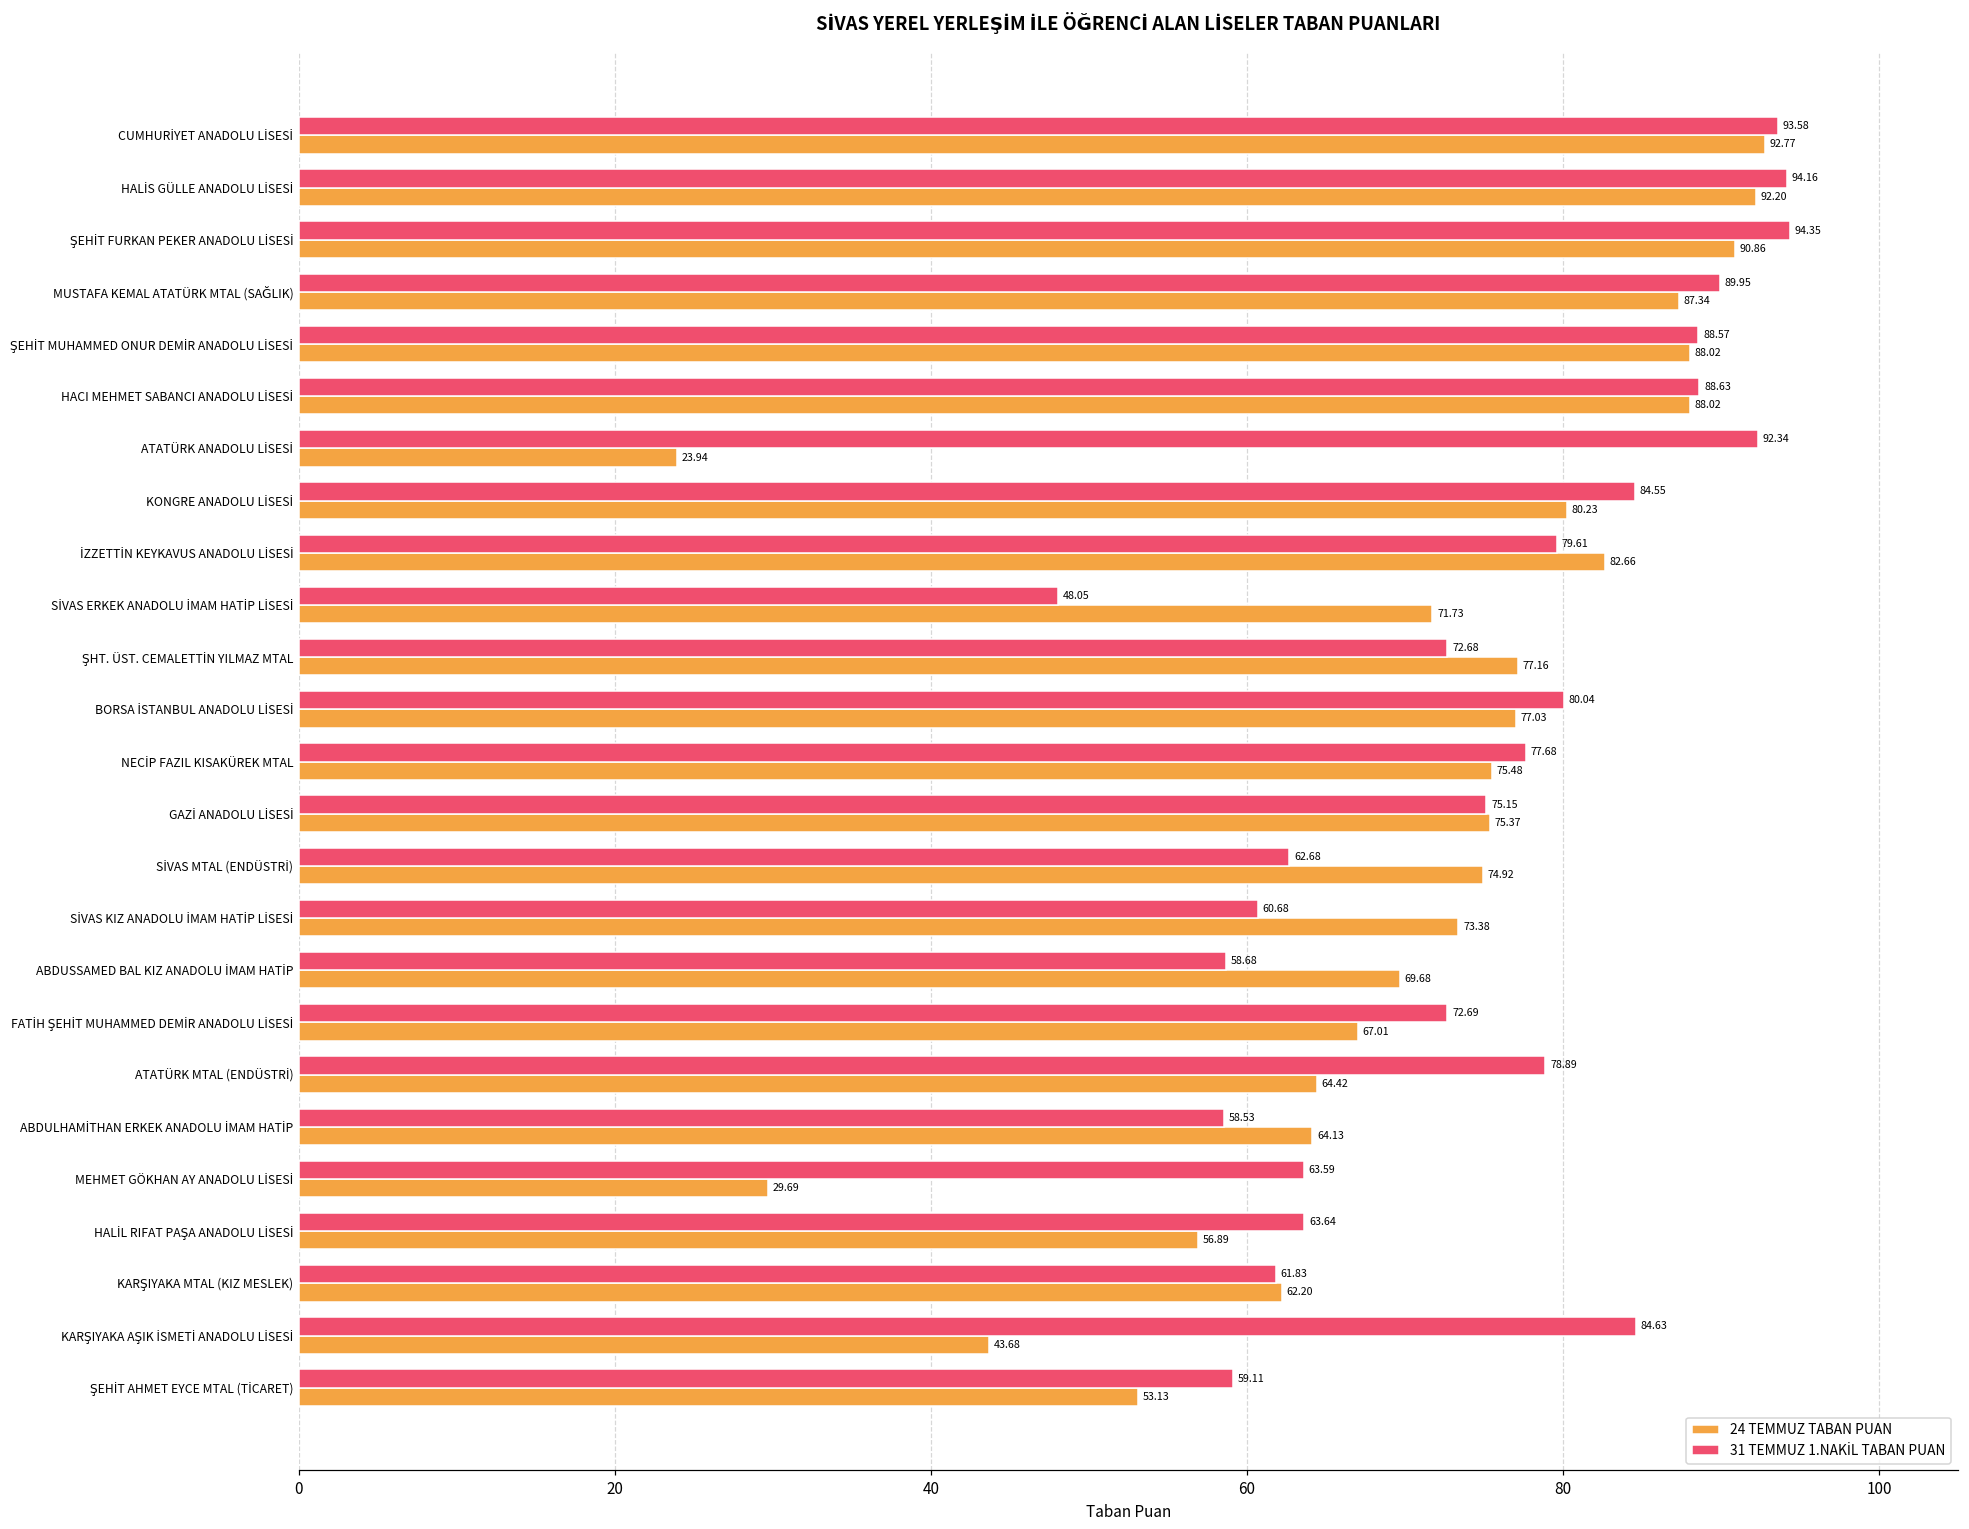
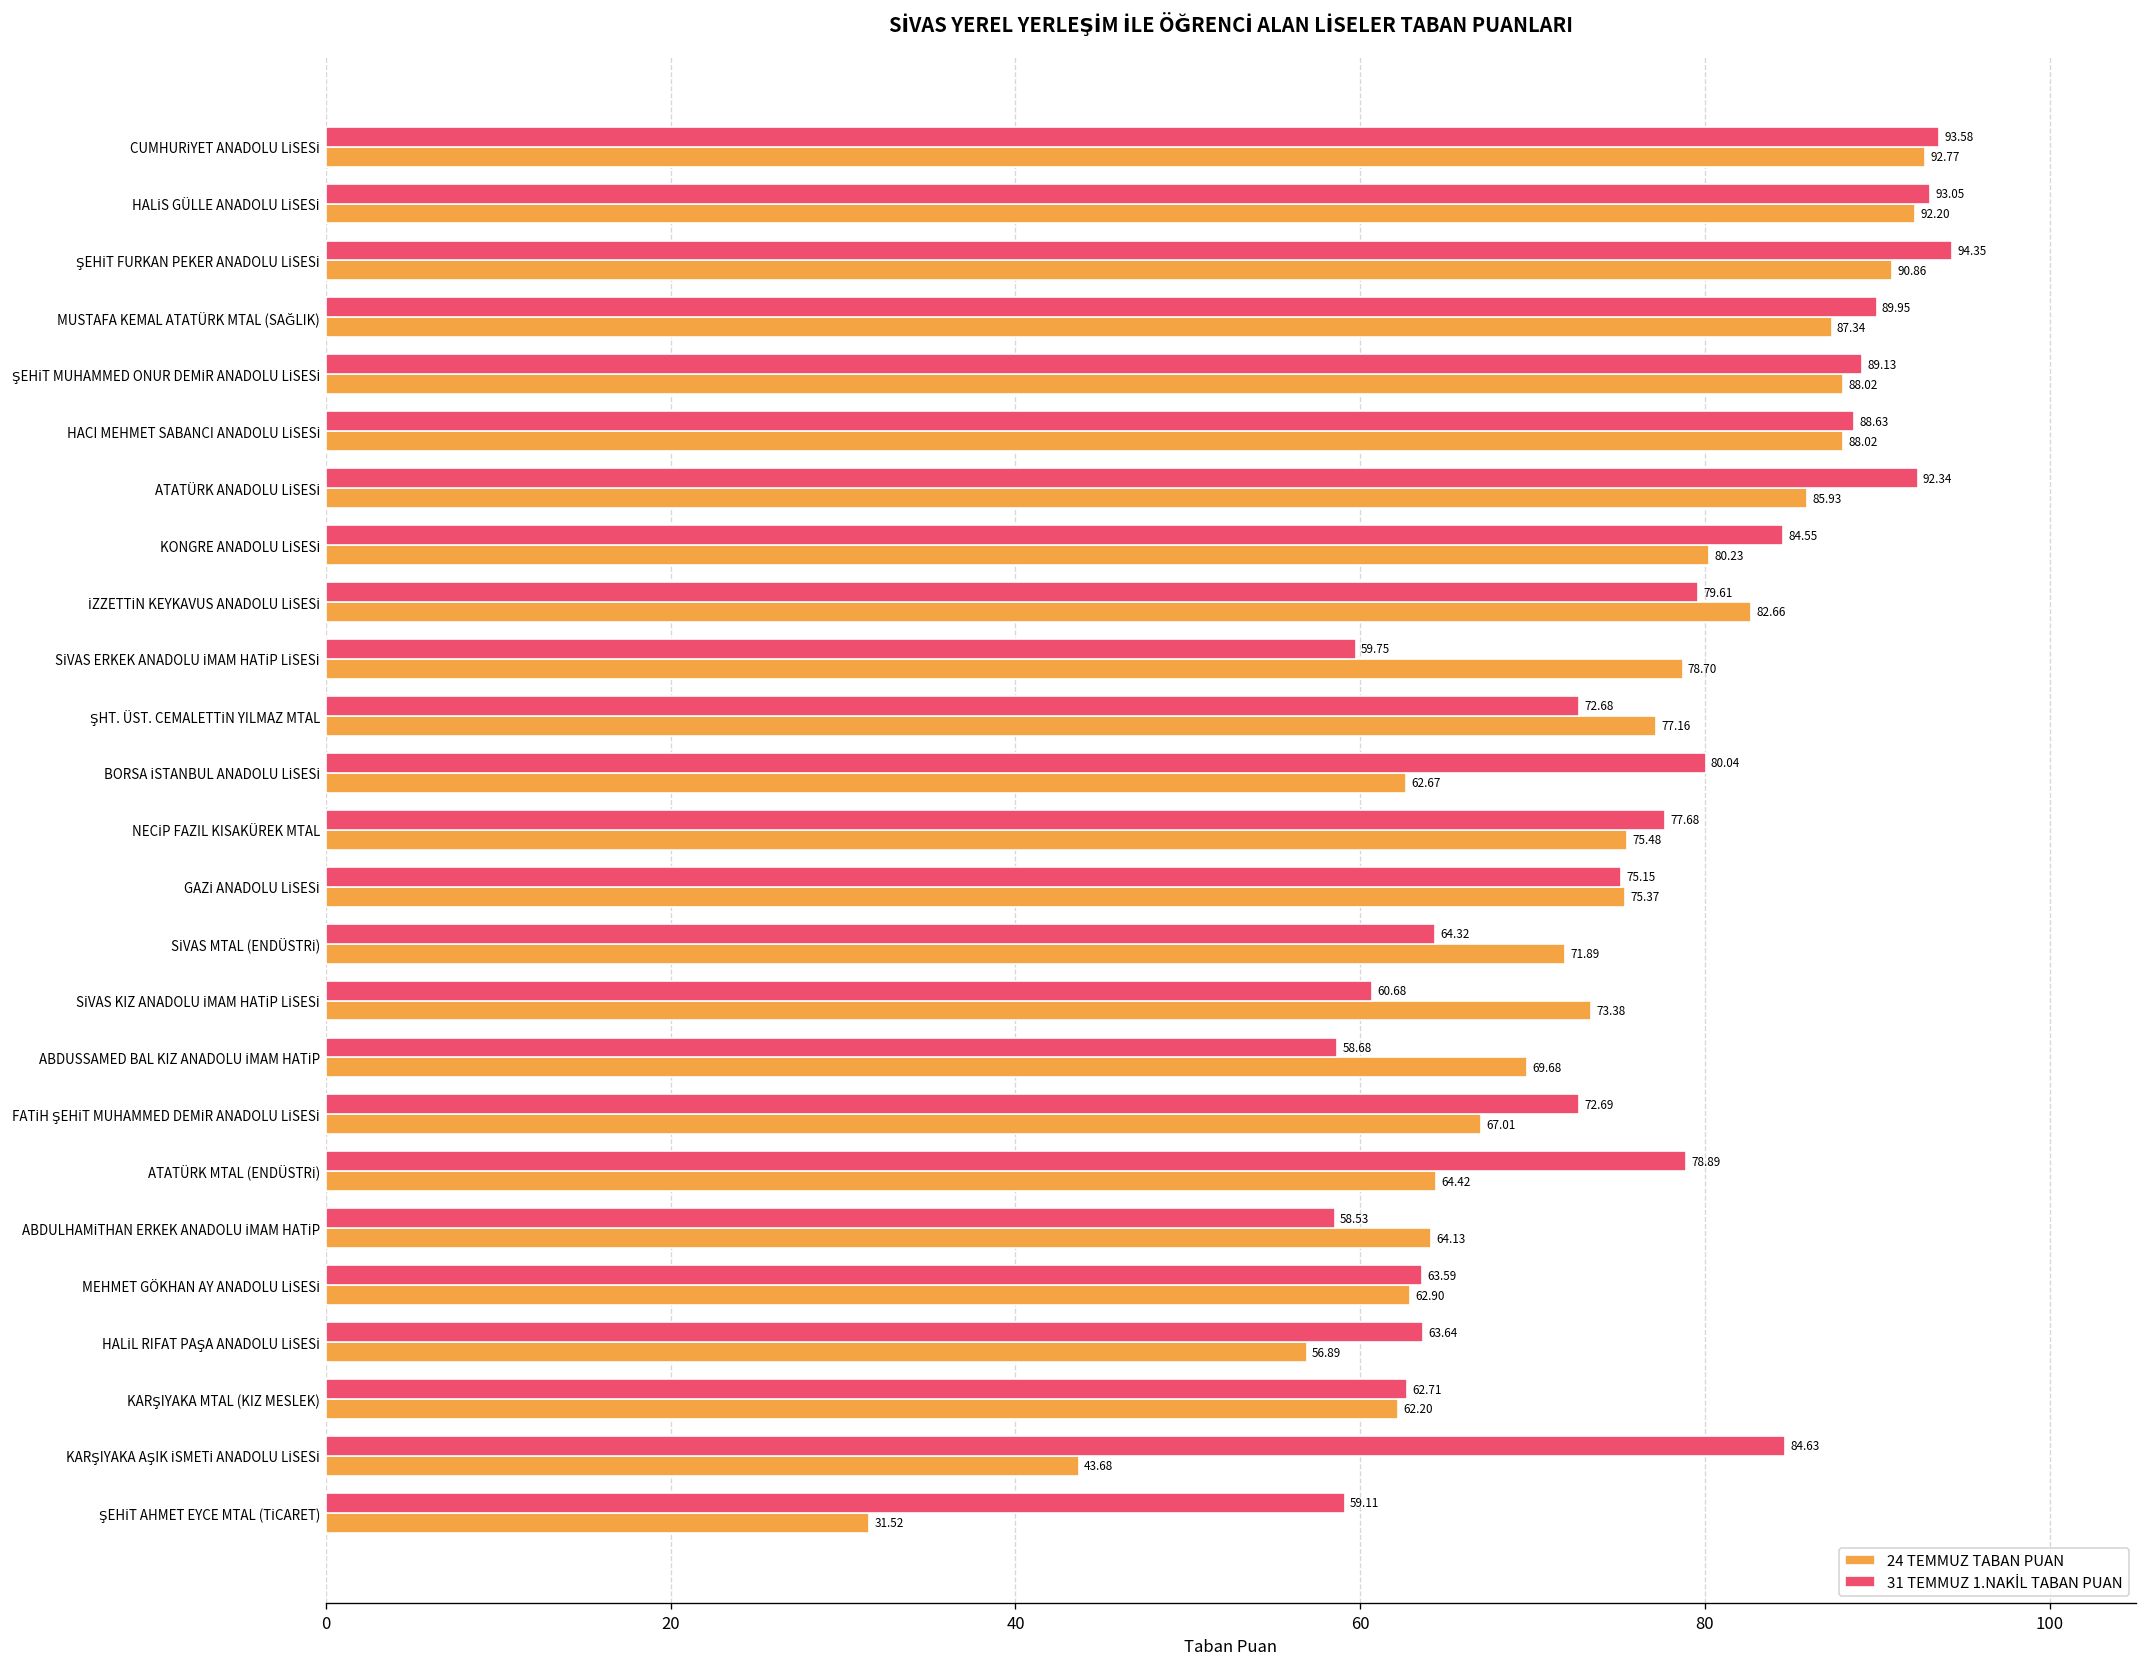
  {
    "24 TEMMUZ TABAN PUAN": {
      "CUMHURİYET ANADOLU LİSESİ": 92.77,
      "HALİS GÜLLE ANADOLU LİSESİ": 92.20,
      "ŞEHİT FURKAN PEKER ANADOLU LİSESİ": 90.86,
      "MUSTAFA KEMAL ATATÜRK MTAL (SAĞLIK)": 87.34,
      "ŞEHİT MUHAMMED ONUR DEMİR ANADOLU LİSESİ": 88.02,
      "HACI MEHMET SABANCI ANADOLU LİSESİ": 88.02,
-     "ATATÜRK ANADOLU LİSESİ": 23.94,
+     "ATATÜRK ANADOLU LİSESİ": 85.93,
      "KONGRE ANADOLU LİSESİ": 80.23,
      "İZZETTİN KEYKAVUS ANADOLU LİSESİ": 82.66,
-     "SİVAS ERKEK ANADOLU İMAM HATİP LİSESİ": 71.73,
+     "SİVAS ERKEK ANADOLU İMAM HATİP LİSESİ": 78.70,
      "ŞHT. ÜST. CEMALETTİN YILMAZ MTAL": 77.16,
-     "BORSA İSTANBUL ANADOLU LİSESİ": 77.03,
+     "BORSA İSTANBUL ANADOLU LİSESİ": 62.67,
      "NECİP FAZIL KISAKÜREK MTAL": 75.48,
      "GAZİ ANADOLU LİSESİ": 75.37,
-     "SİVAS MTAL (ENDÜSTRİ)": 74.92,
+     "SİVAS MTAL (ENDÜSTRİ)": 71.89,
      "SİVAS KIZ ANADOLU İMAM HATİP LİSESİ": 73.38,
      "ABDUSSAMED BAL KIZ ANADOLU İMAM HATİP": 69.68,
      "FATİH ŞEHİT MUHAMMED DEMİR ANADOLU LİSESİ": 67.01,
      "ATATÜRK MTAL (ENDÜSTRİ)": 64.42,
      "ABDULHAMİTHAN ERKEK ANADOLU İMAM HATİP": 64.13,
-     "MEHMET GÖKHAN AY ANADOLU LİSESİ": 29.69,
+     "MEHMET GÖKHAN AY ANADOLU LİSESİ": 62.90,
      "HALİL RIFAT PAŞA ANADOLU LİSESİ": 56.89,
      "KARŞIYAKA MTAL (KIZ MESLEK)": 62.20,
      "KARŞIYAKA AŞIK İSMETİ ANADOLU LİSESİ": 43.68,
-     "ŞEHİT AHMET EYCE MTAL (TİCARET)": 53.13
+     "ŞEHİT AHMET EYCE MTAL (TİCARET)": 31.52
    },
    "31 TEMMUZ 1.NAKİL TABAN PUAN": {
      "CUMHURİYET ANADOLU LİSESİ": 93.58,
-     "HALİS GÜLLE ANADOLU LİSESİ": 94.16,
+     "HALİS GÜLLE ANADOLU LİSESİ": 93.05,
      "ŞEHİT FURKAN PEKER ANADOLU LİSESİ": 94.35,
      "MUSTAFA KEMAL ATATÜRK MTAL (SAĞLIK)": 89.95,
-     "ŞEHİT MUHAMMED ONUR DEMİR ANADOLU LİSESİ": 88.57,
+     "ŞEHİT MUHAMMED ONUR DEMİR ANADOLU LİSESİ": 89.13,
      "HACI MEHMET SABANCI ANADOLU LİSESİ": 88.63,
      "ATATÜRK ANADOLU LİSESİ": 92.34,
      "KONGRE ANADOLU LİSESİ": 84.55,
      "İZZETTİN KEYKAVUS ANADOLU LİSESİ": 79.61,
-     "SİVAS ERKEK ANADOLU İMAM HATİP LİSESİ": 48.05,
+     "SİVAS ERKEK ANADOLU İMAM HATİP LİSESİ": 59.75,
      "ŞHT. ÜST. CEMALETTİN YILMAZ MTAL": 72.68,
      "BORSA İSTANBUL ANADOLU LİSESİ": 80.04,
      "NECİP FAZIL KISAKÜREK MTAL": 77.68,
      "GAZİ ANADOLU LİSESİ": 75.15,
-     "SİVAS MTAL (ENDÜSTRİ)": 62.68,
+     "SİVAS MTAL (ENDÜSTRİ)": 64.32,
      "SİVAS KIZ ANADOLU İMAM HATİP LİSESİ": 60.68,
      "ABDUSSAMED BAL KIZ ANADOLU İMAM HATİP": 58.68,
      "FATİH ŞEHİT MUHAMMED DEMİR ANADOLU LİSESİ": 72.69,
      "ATATÜRK MTAL (ENDÜSTRİ)": 78.89,
      "ABDULHAMİTHAN ERKEK ANADOLU İMAM HATİP": 58.53,
      "MEHMET GÖKHAN AY ANADOLU LİSESİ": 63.59,
      "HALİL RIFAT PAŞA ANADOLU LİSESİ": 63.64,
-     "KARŞIYAKA MTAL (KIZ MESLEK)": 61.83,
+     "KARŞIYAKA MTAL (KIZ MESLEK)": 62.71,
      "KARŞIYAKA AŞIK İSMETİ ANADOLU LİSESİ": 84.63,
      "ŞEHİT AHMET EYCE MTAL (TİCARET)": 59.11
    }
  }
